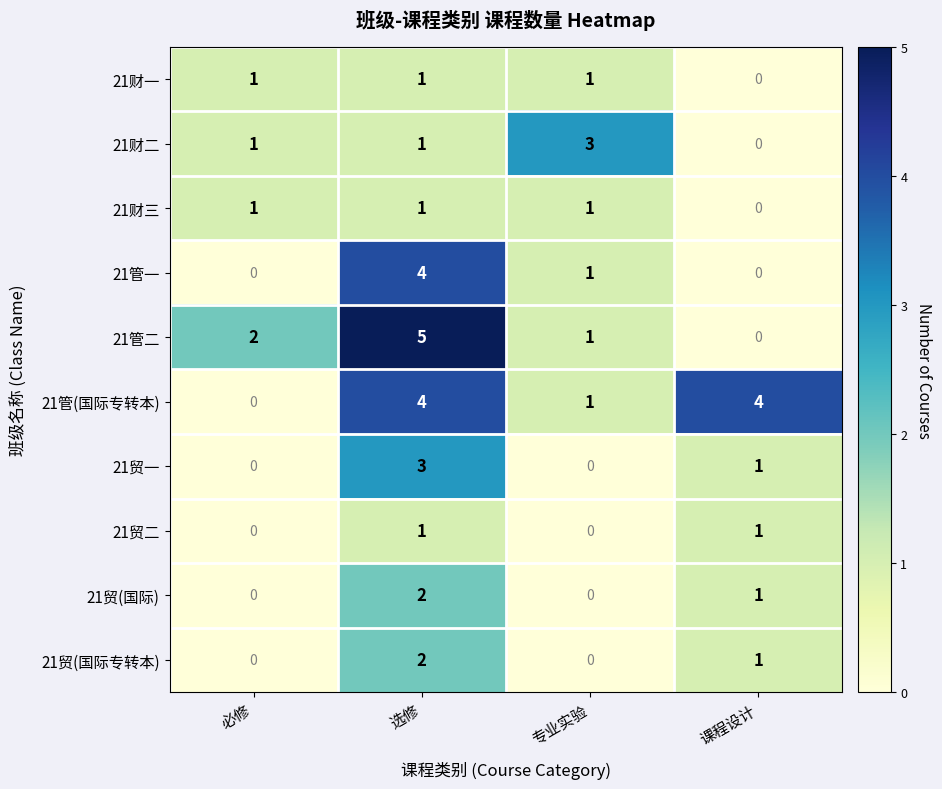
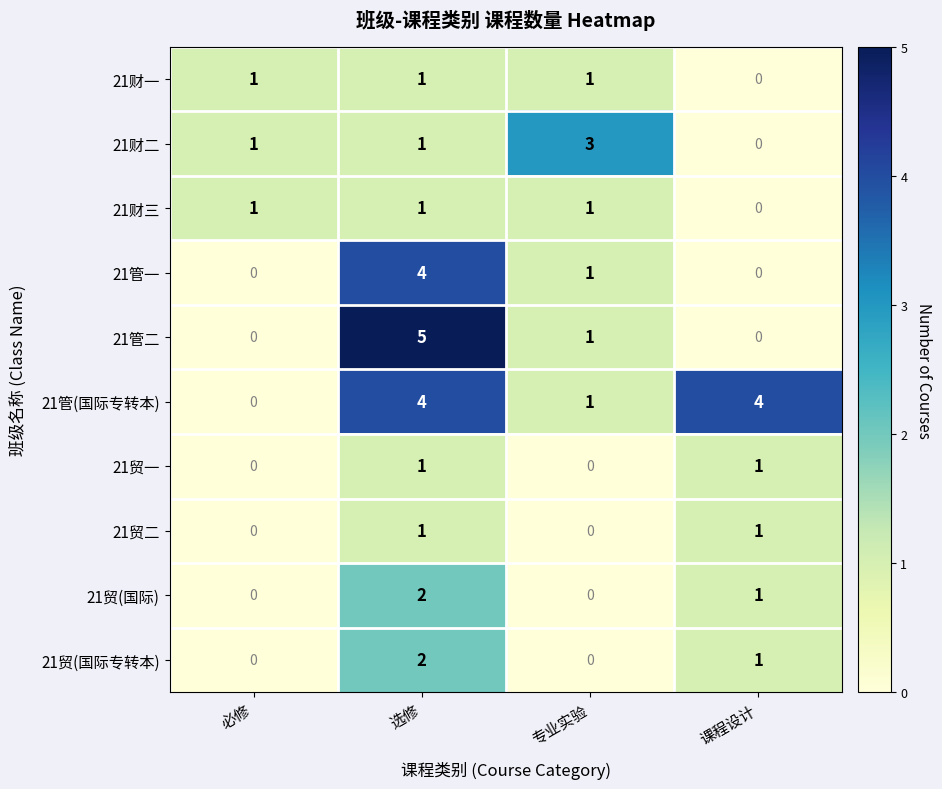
  {
    "21财一": {
      "必修": 1,
      "选修": 1,
      "专业实验": 1,
      "课程设计": 0
    },
    "21财二": {
      "必修": 1,
      "选修": 1,
      "专业实验": 3,
      "课程设计": 0
    },
    "21财三": {
      "必修": 1,
      "选修": 1,
      "专业实验": 1,
      "课程设计": 0
    },
    "21管一": {
      "必修": 0,
      "选修": 4,
      "专业实验": 1,
      "课程设计": 0
    },
    "21管二": {
-     "必修": 2,
+     "必修": 0,
      "选修": 5,
      "专业实验": 1,
      "课程设计": 0
    },
    "21管(国际专转本)": {
      "必修": 0,
      "选修": 4,
      "专业实验": 1,
      "课程设计": 4
    },
    "21贸一": {
      "必修": 0,
-     "选修": 3,
+     "选修": 1,
      "专业实验": 0,
      "课程设计": 1
    },
    "21贸二": {
      "必修": 0,
      "选修": 1,
      "专业实验": 0,
      "课程设计": 1
    },
    "21贸(国际)": {
      "必修": 0,
      "选修": 2,
      "专业实验": 0,
      "课程设计": 1
    },
    "21贸(国际专转本)": {
      "必修": 0,
      "选修": 2,
      "专业实验": 0,
      "课程设计": 1
    }
  }
